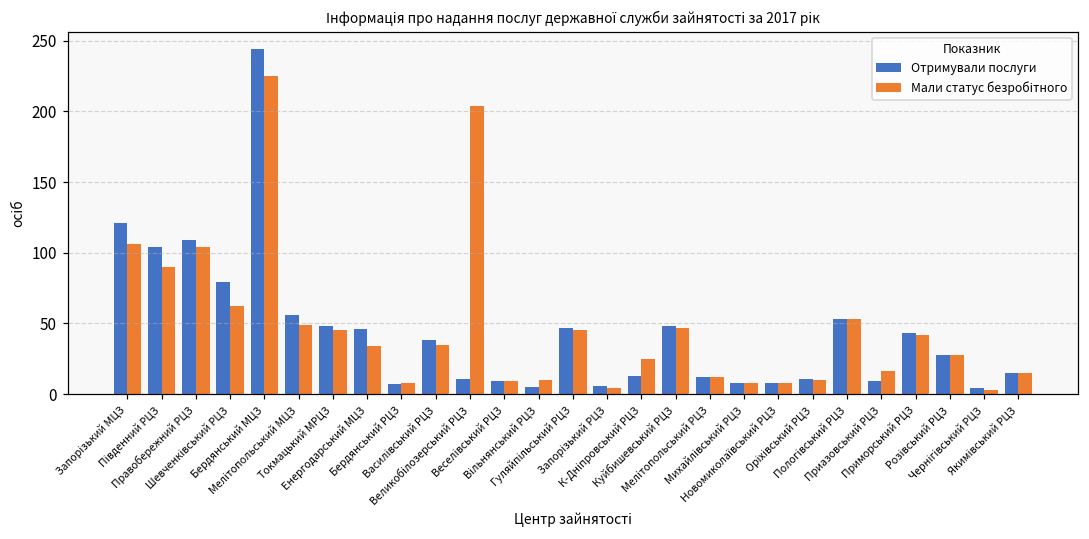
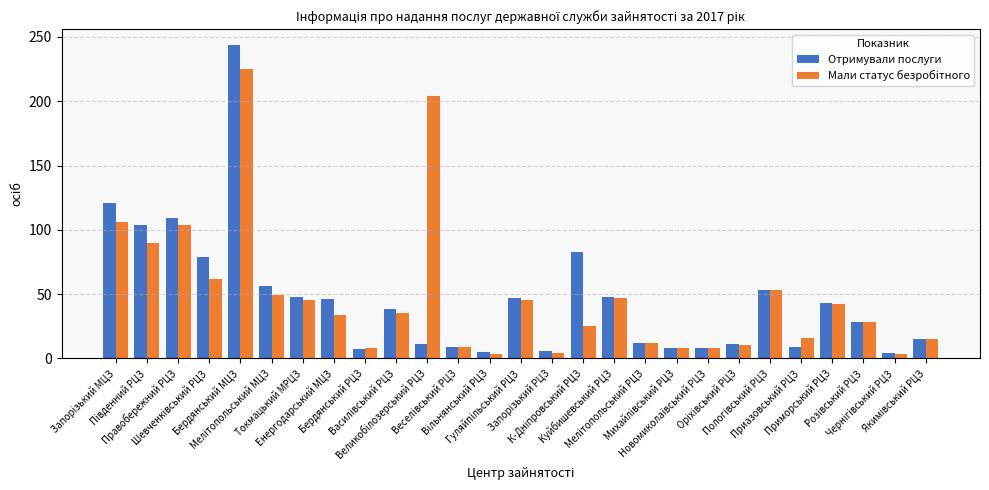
  {
    "Отримували послуги": {
      "Запорізький МЦЗ": 121,
      "Південний РЦЗ": 104,
      "Правобережний РЦЗ": 109,
      "Шевченківський РЦЗ": 79,
      "Бердянський МЦЗ": 244,
      "Мелітопольський МЦЗ": 56,
      "Токмацький МРЦЗ": 48,
      "Енергодарський МЦЗ": 46,
      "Бердянський РЦЗ": 7,
      "Василівський РЦЗ": 38,
      "Великобілозерський РЦЗ": 11,
      "Веселівський РЦЗ": 9,
      "Вільнянський РЦЗ": 5,
      "Гуляйпільський РЦЗ": 47,
      "Запорізький РЦЗ": 6,
-     "К-Дніпровський РЦЗ": 13,
+     "К-Дніпровський РЦЗ": 83,
      "Куйбишевський РЦЗ": 48,
      "Мелітопольський РЦЗ": 12,
      "Михайлівський РЦЗ": 8,
      "Новомиколаївський РЦЗ": 8,
      "Оріхівський РЦЗ": 11,
      "Пологівський РЦЗ": 53,
      "Приазовський РЦЗ": 9,
      "Приморський РЦЗ": 43,
      "Розівський РЦЗ": 28,
      "Чернігівський РЦЗ": 4,
      "Якимівський РЦЗ": 15
    },
    "Мали статус безробітного": {
      "Запорізький МЦЗ": 106,
      "Південний РЦЗ": 90,
      "Правобережний РЦЗ": 104,
      "Шевченківський РЦЗ": 62,
      "Бердянський МЦЗ": 225,
      "Мелітопольський МЦЗ": 49,
      "Токмацький МРЦЗ": 45,
      "Енергодарський МЦЗ": 34,
      "Бердянський РЦЗ": 8,
      "Василівський РЦЗ": 35,
      "Великобілозерський РЦЗ": 204,
      "Веселівський РЦЗ": 9,
-     "Вільнянський РЦЗ": 10,
+     "Вільнянський РЦЗ": 3,
      "Гуляйпільський РЦЗ": 45,
      "Запорізький РЦЗ": 4,
      "К-Дніпровський РЦЗ": 25,
      "Куйбишевський РЦЗ": 47,
      "Мелітопольський РЦЗ": 12,
      "Михайлівський РЦЗ": 8,
      "Новомиколаївський РЦЗ": 8,
      "Оріхівський РЦЗ": 10,
      "Пологівський РЦЗ": 53,
      "Приазовський РЦЗ": 16,
      "Приморський РЦЗ": 42,
      "Розівський РЦЗ": 28,
      "Чернігівський РЦЗ": 3,
      "Якимівський РЦЗ": 15
    }
  }
